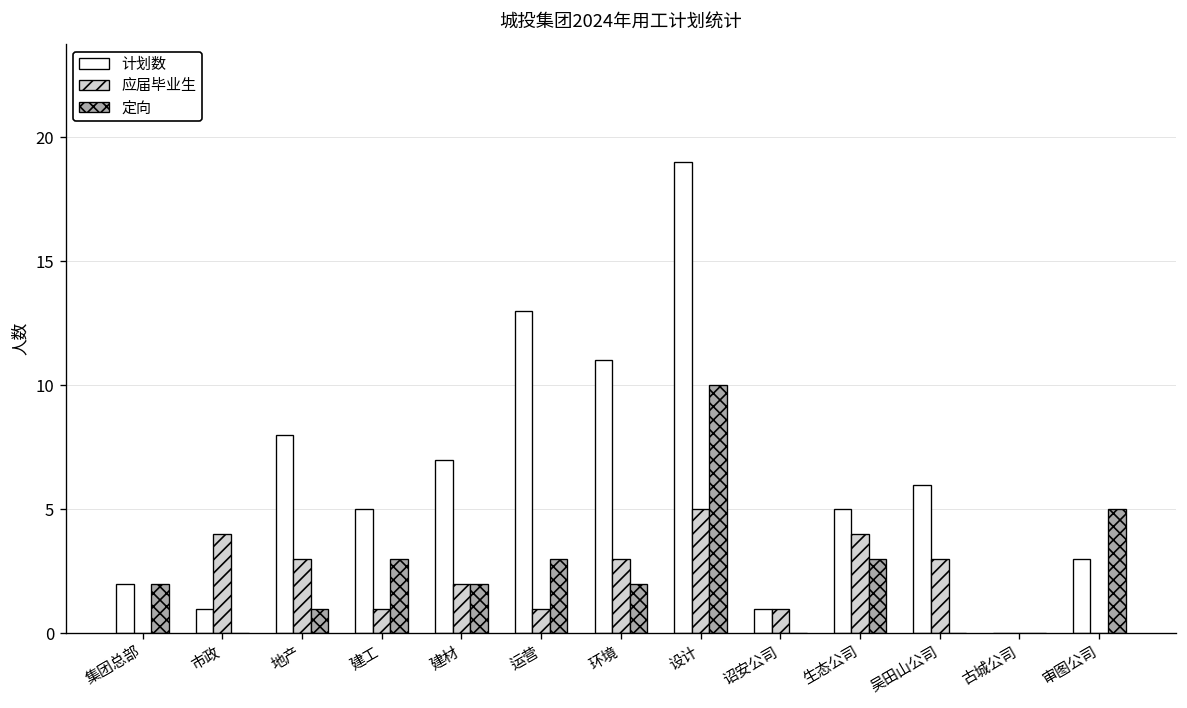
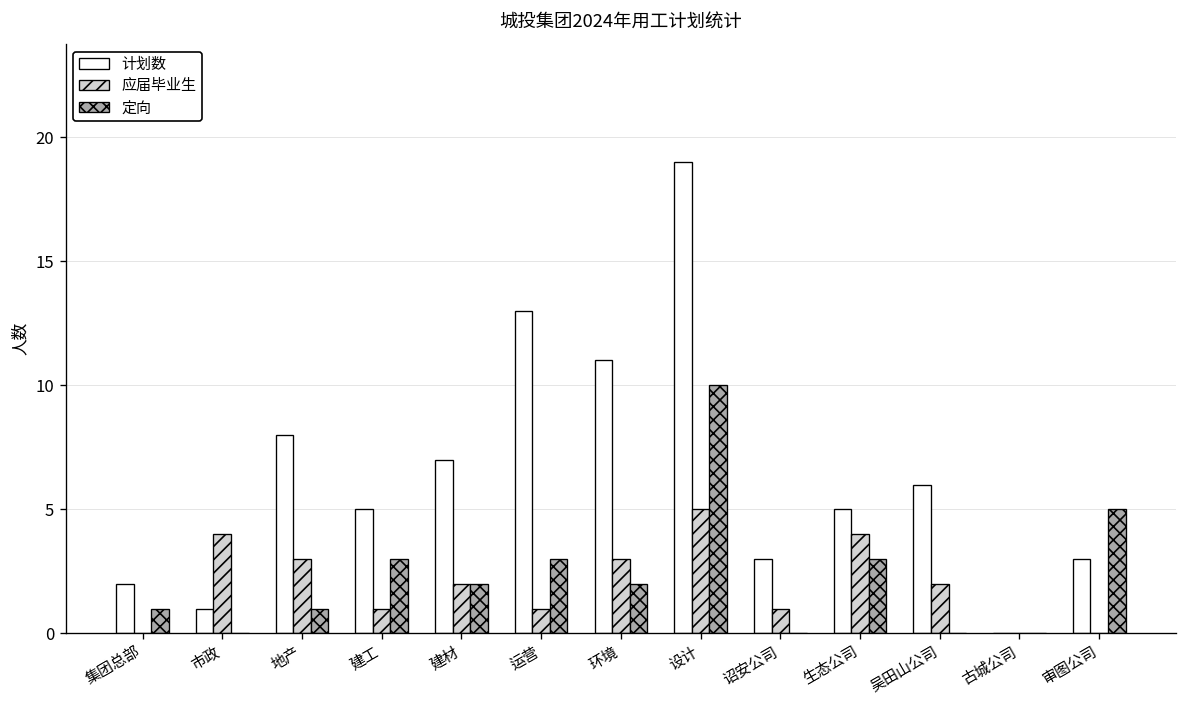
  {
    "计划数": {
      "集团总部": 2,
      "市政": 1,
      "地产": 8,
      "建工": 5,
      "建材": 7,
      "运营": 13,
      "环境": 11,
      "设计": 19,
-     "诏安公司": 1,
+     "诏安公司": 3,
      "生态公司": 5,
      "吴田山公司": 6,
      "古城公司": 0,
      "审图公司": 3
    },
    "应届毕业生": {
      "集团总部": 0,
      "市政": 4,
      "地产": 3,
      "建工": 1,
      "建材": 2,
      "运营": 1,
      "环境": 3,
      "设计": 5,
      "诏安公司": 1,
      "生态公司": 4,
-     "吴田山公司": 3,
+     "吴田山公司": 2,
      "古城公司": 0,
      "审图公司": 0
    },
    "定向": {
-     "集团总部": 2,
+     "集团总部": 1,
      "市政": 0,
      "地产": 1,
      "建工": 3,
      "建材": 2,
      "运营": 3,
      "环境": 2,
      "设计": 10,
      "诏安公司": 0,
      "生态公司": 3,
      "吴田山公司": 0,
      "古城公司": 0,
      "审图公司": 5
    }
  }
